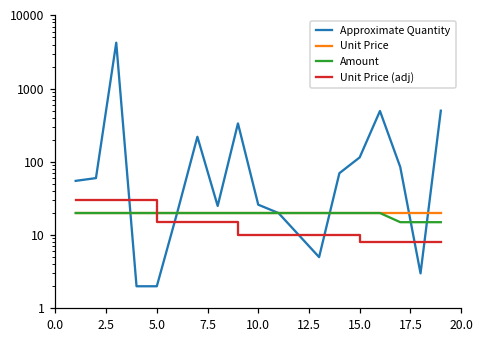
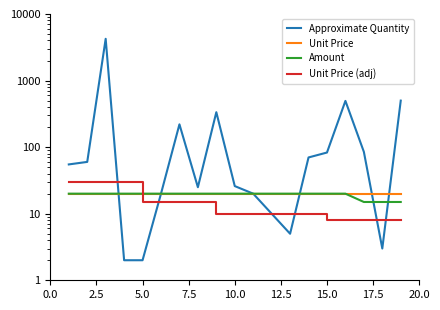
  {
    "Approximate Quantity": {
      "5.0": 2,
      "10.0": 26,
-     "15.0": 120
+     "15.0": 80
    },
    "Unit Price (adj)": {
      "5.0": 15,
      "10.0": 10,
      "15.0": 8
    }
  }
